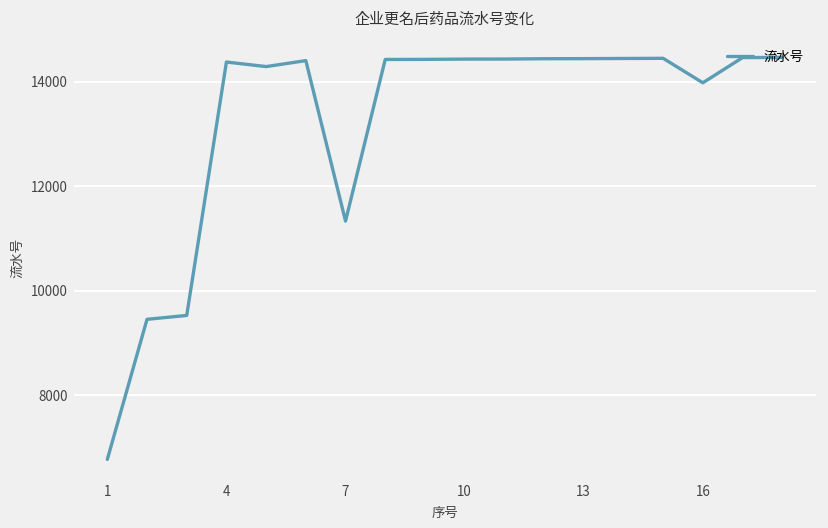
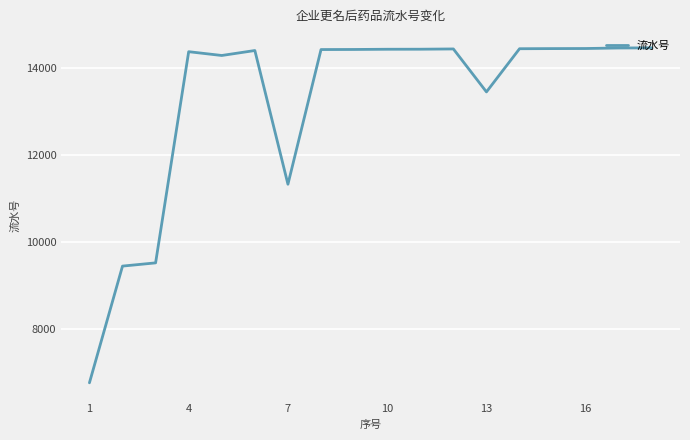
  {
    "1": 6800,
    "4": 14400,
    "7": 11300,
    "10": 14400,
-   "13": 14400,
-   "16": 14000
+   "13": 13500,
+   "16": 14400
  }
